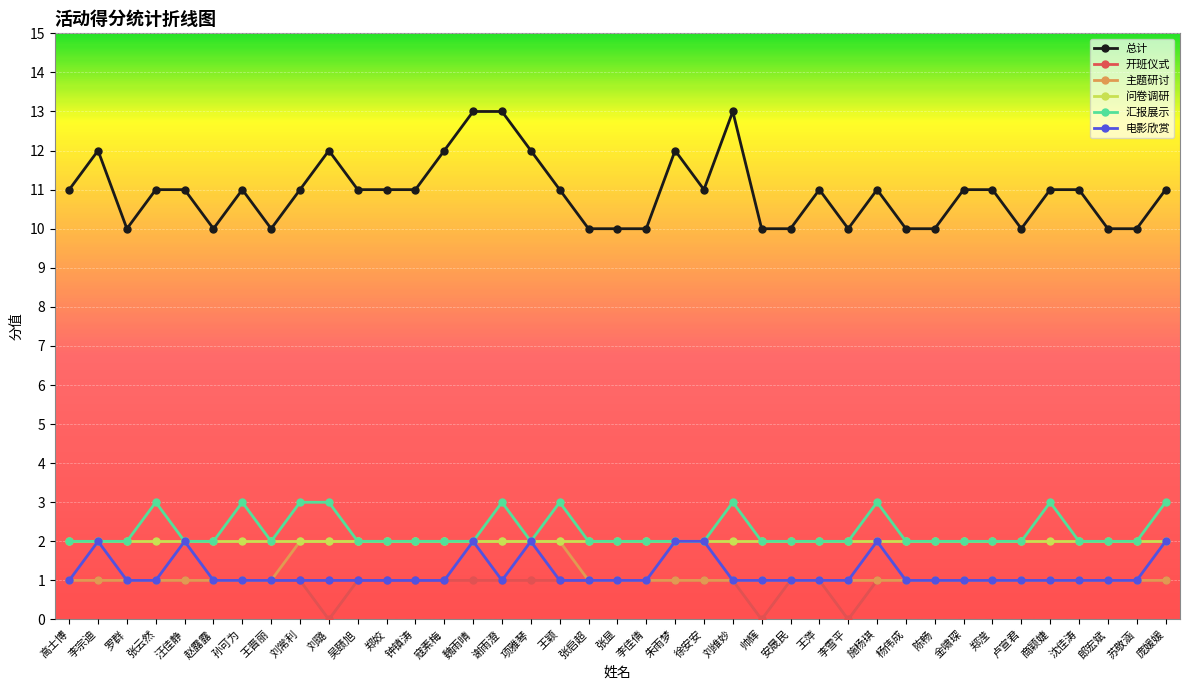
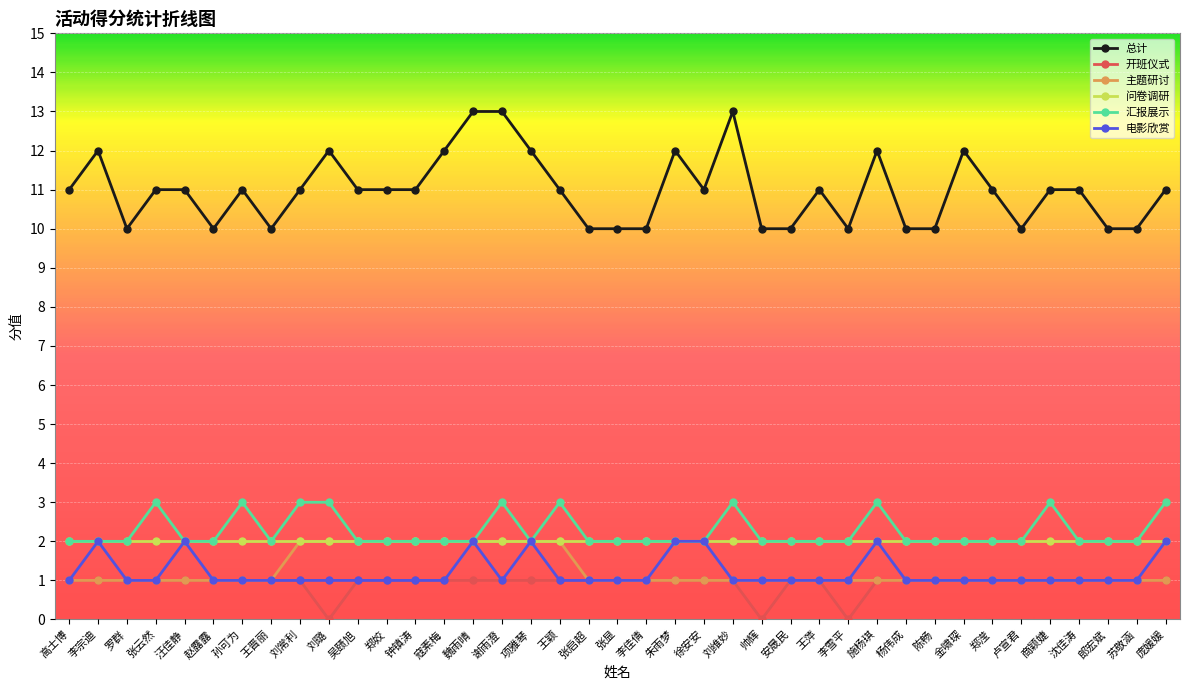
  {
    "总计": {
      "高士博": 11,
      "李宗迪": 12,
      "罗群": 10,
      "张云然": 11,
      "汪佳静": 11,
      "赵露露": 10,
      "孙可为": 11,
      "王晋丽": 10,
      "刘常利": 11,
      "刘璐": 12,
      "吴赜旭": 11,
      "郑姣": 11,
      "钟镇涛": 11,
      "寇素梅": 12,
      "魏雨晴": 13,
      "谢雨澄": 13,
      "项雅琴": 12,
      "王颖": 11,
      "张启超": 10,
      "张显": 10,
      "李佳倩": 10,
      "朱雨梦": 12,
      "徐安安": 11,
      "刘维妙": 13,
      "帅辉": 10,
      "安晟民": 10,
      "王萍": 11,
      "李雪平": 10,
-     "施杨琪": 11,
+     "施杨琪": 12,
      "杨伟成": 10,
      "陈畅": 10,
-     "金啸琛": 11,
+     "金啸琛": 12,
      "郑滢": 11,
      "卢宣君": 10,
      "商颖婕": 11,
      "沈佳涛": 11,
      "郎宏斌": 10,
      "苏敬涵": 10,
      "庞媛媛": 11
    },
    "开班仪式": {
      "刘璐": 0,
      "魏雨晴": 1,
      "项雅琴": 1,
      "帅辉": 0,
      "李雪平": 0
    },
    "问卷调研": {
      "张云然": 2,
      "孙可为": 2,
      "刘维妙": 2,
      "商颖婕": 2
    },
    "汇报展示": {
      "张云然": 3,
      "孙可为": 3,
      "刘常利": 3,
      "刘璐": 3,
      "谢雨澄": 3,
      "王颖": 3,
      "刘维妙": 3,
      "施杨琪": 3,
      "商颖婕": 3,
      "庞媛媛": 3
    },
    "电影欣赏": {
      "刘璐": 1
    }
  }
